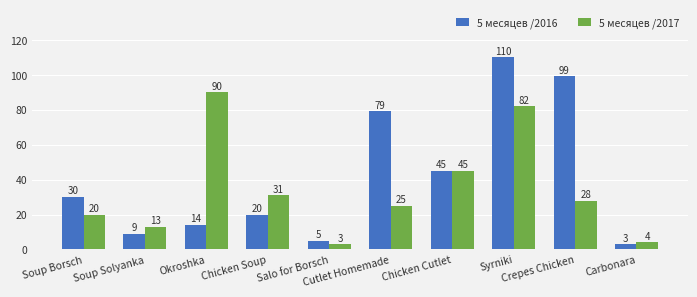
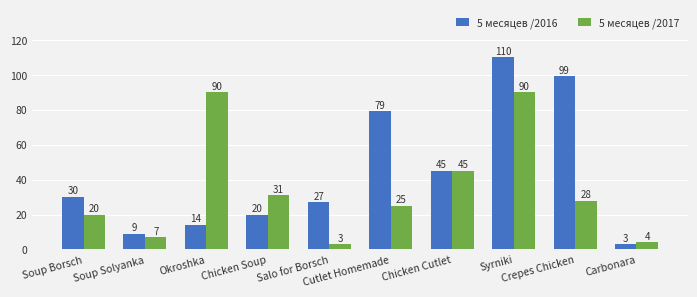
  {
    "5 месяцев /2016": {
      "Soup Borsch": 30,
      "Soup Solyanka": 9,
      "Okroshka": 14,
      "Chicken Soup": 20,
-     "Salo for Borsch": 5,
+     "Salo for Borsch": 27,
      "Cutlet Homemade": 79,
      "Chicken Cutlet": 45,
      "Syrniki": 110,
      "Crepes Chicken": 99,
      "Carbonara": 3
    },
    "5 месяцев /2017": {
      "Soup Borsch": 20,
-     "Soup Solyanka": 13,
+     "Soup Solyanka": 7,
      "Okroshka": 90,
      "Chicken Soup": 31,
      "Salo for Borsch": 3,
      "Cutlet Homemade": 25,
      "Chicken Cutlet": 45,
-     "Syrniki": 82,
+     "Syrniki": 90,
      "Crepes Chicken": 28,
      "Carbonara": 4
    }
  }
